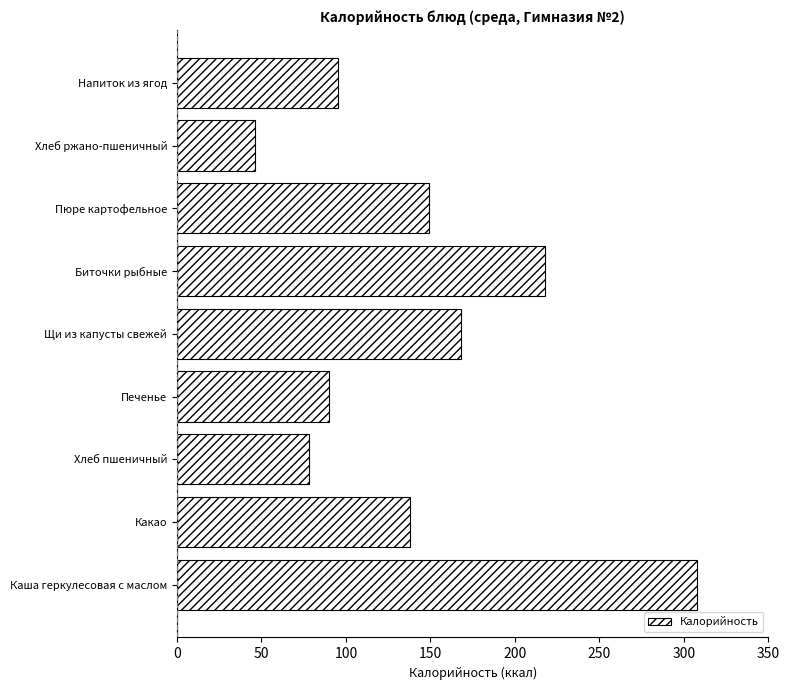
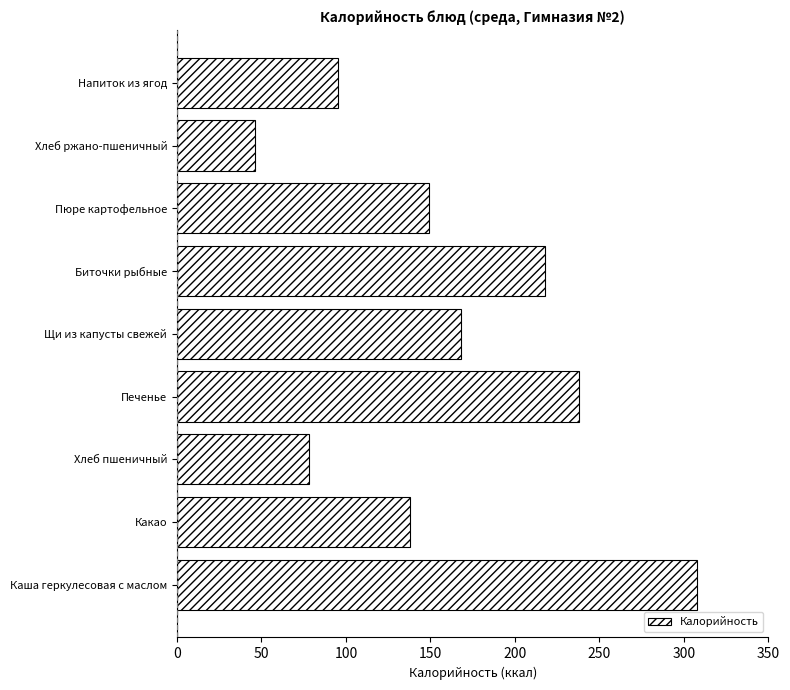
  {
    "Напиток из ягод": 95,
    "Хлеб ржано-пшеничный": 46,
    "Пюре картофельное": 149,
    "Биточки рыбные": 218,
    "Щи из капусты свежей": 168,
-   "Печенье": 90,
+   "Печенье": 238,
    "Хлеб пшеничный": 78,
    "Какао": 138,
    "Каша геркулесовая с маслом": 308
  }
